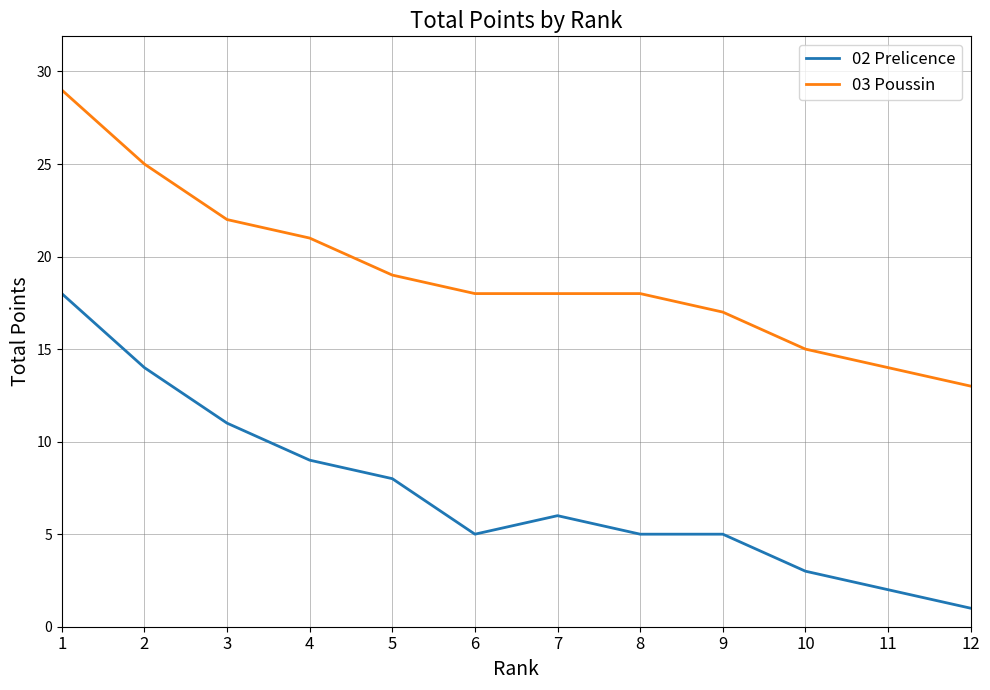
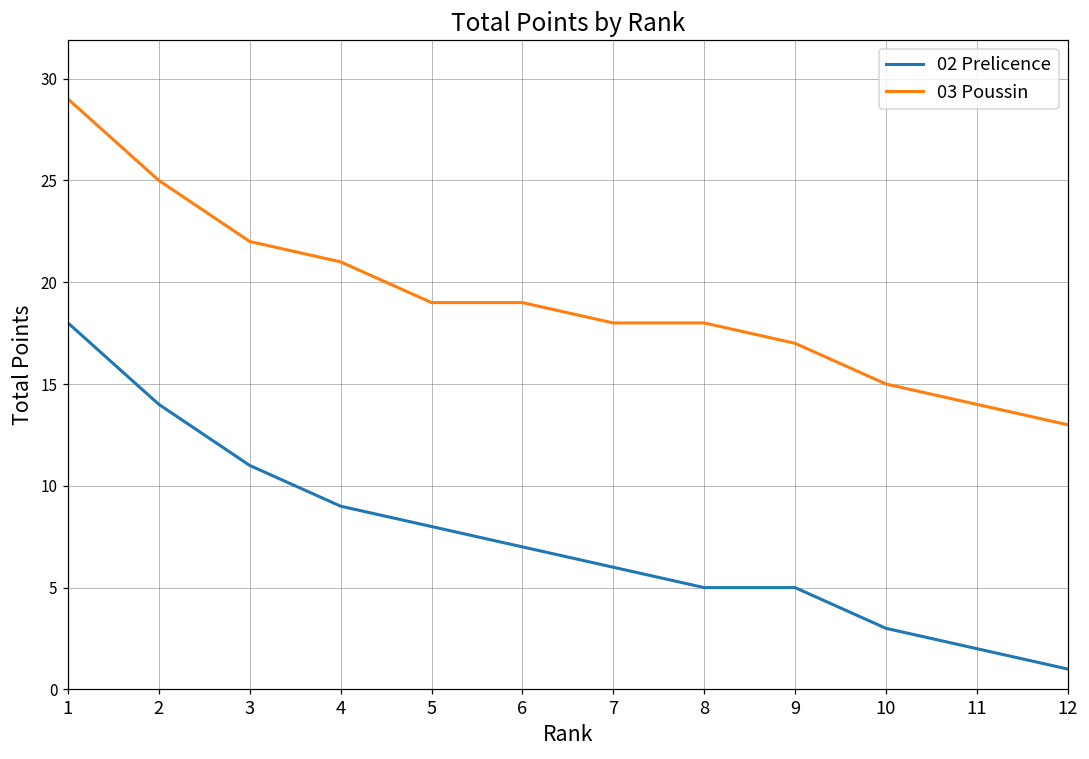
  {
    "02 Prelicence": {
      "1": 18,
      "2": 14,
      "3": 11,
      "4": 9,
      "5": 8,
-     "6": 5,
+     "6": 7,
      "7": 6,
      "8": 5,
      "9": 5,
      "10": 3,
      "11": 2,
      "12": 1
    },
    "03 Poussin": {
      "1": 29,
      "2": 25,
      "3": 22,
      "4": 21,
      "5": 19,
-     "6": 18,
+     "6": 19,
      "7": 18,
      "8": 18,
      "9": 17,
      "10": 15,
      "11": 14,
      "12": 13
    }
  }
